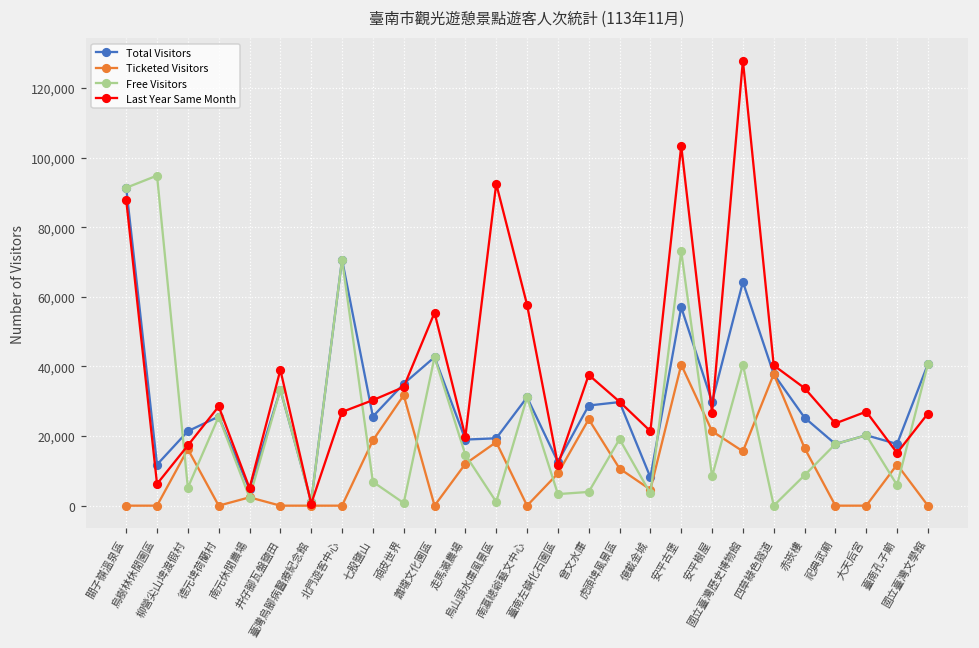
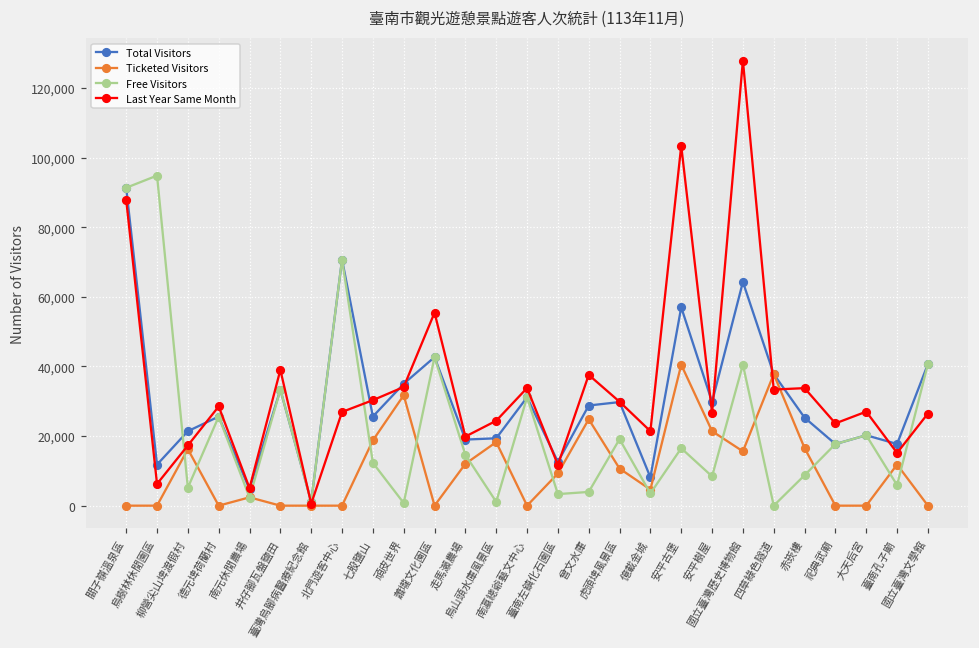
  {
    "Total Visitors": {
      "烏樹林休閒園區": "12,000",
      "柳營尖山埤渡假村": "21,000",
      "七股鹽山": "26,000",
      "頑皮世界": "35,000",
      "走馬瀨農場": "19,000",
      "烏山頭水庫風景區": "19,000",
      "臺南左鎮化石園區": "13,000",
      "曾文水庫": "29,000",
      "億載金城": "8,000",
      "安平古堡": "57,000",
      "安平樹屋": "30,000",
      "國立臺灣歷史博物館": "64,000",
      "赤崁樓": "25,000",
      "臺南孔子廟": "18,000"
    },
    "Ticketed Visitors": {
      "關子嶺溫泉區": "0",
      "烏樹林休閒園區": "0",
      "柳營尖山埤渡假村": "16,000",
      "德元埤荷蘭村": "0",
      "井仔腳瓦盤鹽田": "0",
      "北門遊客中心": "0",
      "七股鹽山": "19,000",
      "頑皮世界": "32,000",
      "蕭壠文化園區": "0",
      "走馬瀨農場": "12,000",
      "烏山頭水庫風景區": "18,000",
      "南瀛總爺藝文中心": "0",
      "臺南左鎮化石園區": "9,000",
      "曾文水庫": "25,000",
      "虎頭埤風景區": "11,000",
      "億載金城": "5,000",
      "安平古堡": "40,000",
      "安平樹屋": "21,000",
      "國立臺灣歷史博物館": "16,000",
      "赤崁樓": "17,000",
      "祀典武廟": "0",
      "大天后宮": "0",
      "臺南孔子廟": "12,000",
      "國立臺灣文學館": "0"
    },
    "Free Visitors": {
      "烏樹林休閒園區": "95,000",
      "柳營尖山埤渡假村": "5,000",
-     "七股鹽山": "7,000",
+     "七股鹽山": "12,000",
      "頑皮世界": "1,000",
      "走馬瀨農場": "15,000",
      "烏山頭水庫風景區": "1,000",
      "臺南左鎮化石園區": "3,000",
      "曾文水庫": "4,000",
      "虎頭埤風景區": "19,000",
      "億載金城": "4,000",
-     "安平古堡": "73,000",
+     "安平古堡": "16,000",
      "安平樹屋": "8,000",
      "國立臺灣歷史博物館": "41,000",
      "四草綠色隧道": "0",
      "赤崁樓": "9,000",
      "臺南孔子廟": "6,000"
    },
    "Last Year Same Month": {
      "關子嶺溫泉區": "88,000",
      "烏樹林休閒園區": "6,000",
      "柳營尖山埤渡假村": "17,000",
      "德元埤荷蘭村": "29,000",
      "井仔腳瓦盤鹽田": "39,000",
      "北門遊客中心": "27,000",
      "七股鹽山": "30,000",
      "頑皮世界": "34,000",
      "蕭壠文化園區": "55,000",
      "走馬瀨農場": "20,000",
-     "烏山頭水庫風景區": "92,000",
-     "南瀛總爺藝文中心": "58,000",
+     "烏山頭水庫風景區": "24,000",
+     "南瀛總爺藝文中心": "34,000",
      "臺南左鎮化石園區": "12,000",
      "曾文水庫": "38,000",
      "億載金城": "21,000",
      "安平古堡": "103,000",
      "安平樹屋": "27,000",
      "國立臺灣歷史博物館": "128,000",
-     "四草綠色隧道": "40,000",
+     "四草綠色隧道": "33,000",
      "赤崁樓": "34,000",
      "祀典武廟": "24,000",
      "大天后宮": "27,000",
      "臺南孔子廟": "15,000",
      "國立臺灣文學館": "26,000"
    }
  }
